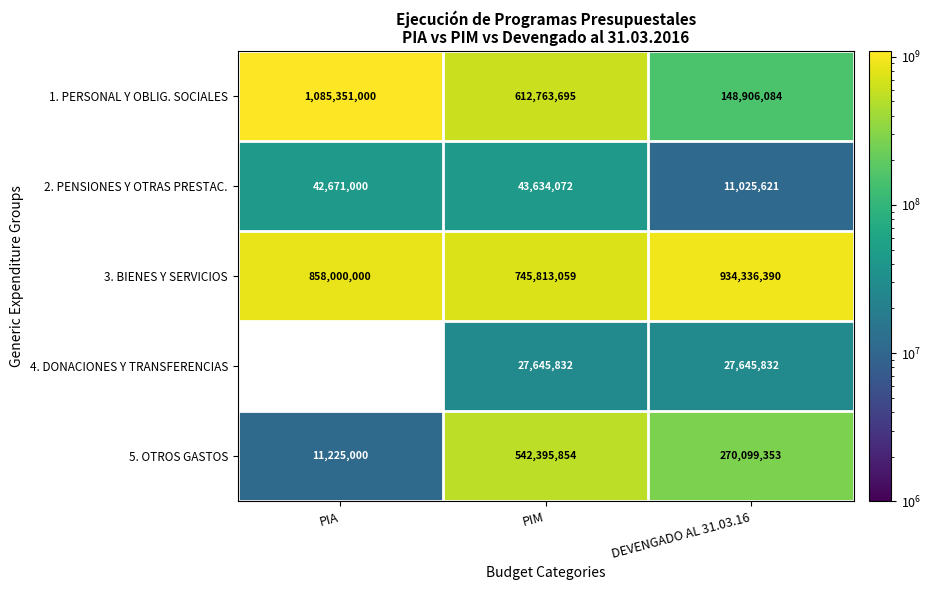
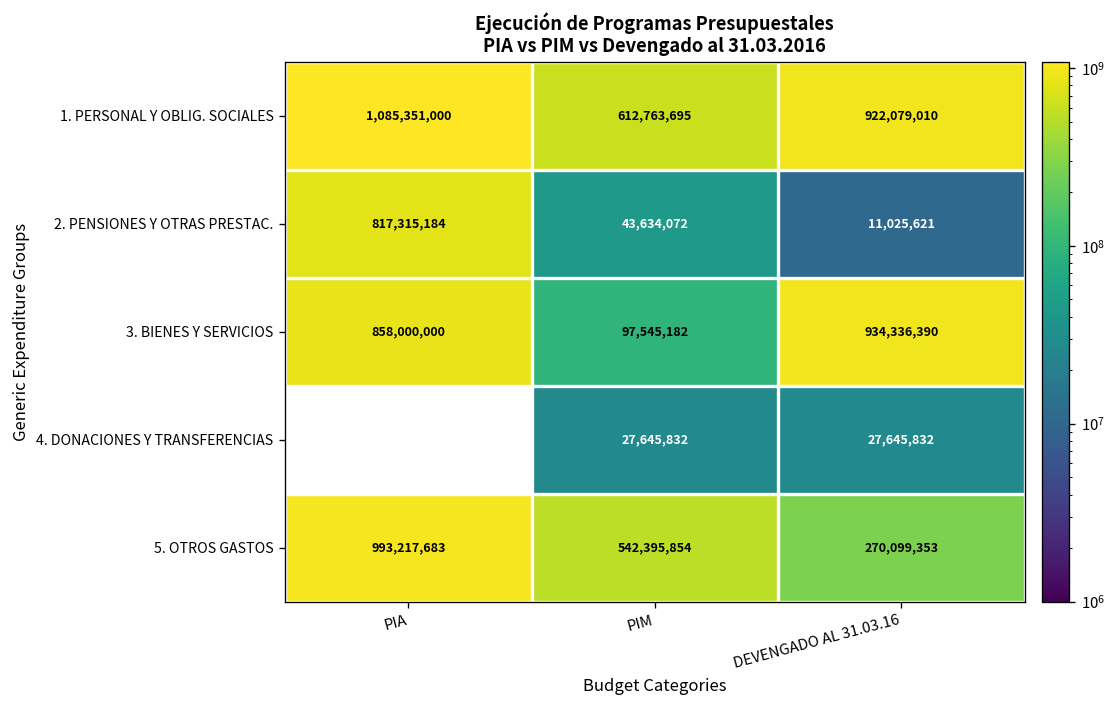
  {
    "1. PERSONAL Y OBLIG. SOCIALES": {
      "PIA": "1,085,351,000",
      "PIM": "612,763,695",
-     "DEVENGADO AL 31.03.16": "148,906,084"
+     "DEVENGADO AL 31.03.16": "922,079,010"
    },
    "2. PENSIONES Y OTRAS PRESTAC.": {
-     "PIA": "42,671,000",
+     "PIA": "817,315,184",
      "PIM": "43,634,072",
      "DEVENGADO AL 31.03.16": "11,025,621"
    },
    "3. BIENES Y SERVICIOS": {
      "PIA": "858,000,000",
-     "PIM": "745,813,059",
+     "PIM": "97,545,182",
      "DEVENGADO AL 31.03.16": "934,336,390"
    },
    "4. DONACIONES Y TRANSFERENCIAS": {
      "PIM": "27,645,832",
      "DEVENGADO AL 31.03.16": "27,645,832"
    },
    "5. OTROS GASTOS": {
-     "PIA": "11,225,000",
+     "PIA": "993,217,683",
      "PIM": "542,395,854",
      "DEVENGADO AL 31.03.16": "270,099,353"
    }
  }
